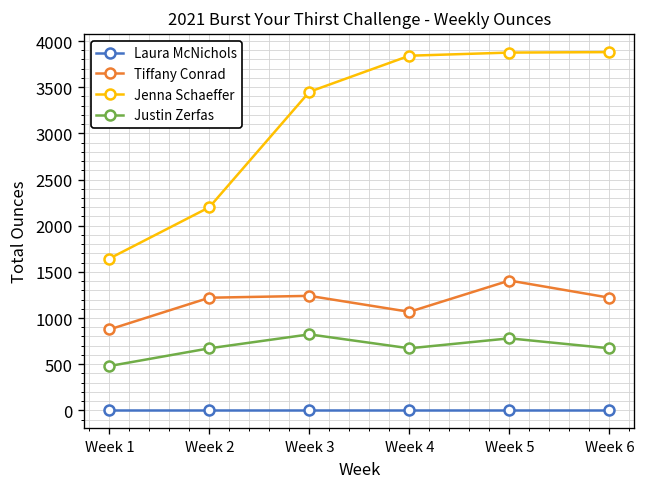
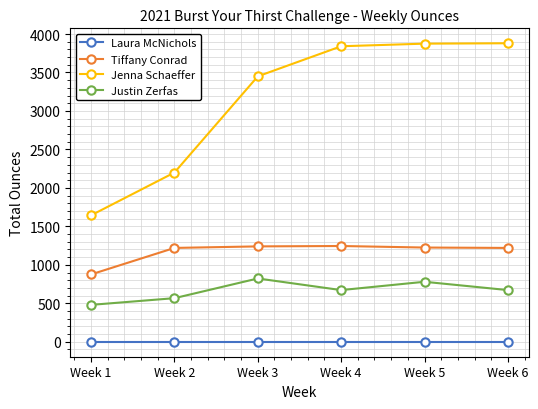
  {
    "Laura McNichols": {
      "Week 1": 0,
      "Week 2": 0,
      "Week 3": 0,
      "Week 4": 0,
      "Week 5": 0,
      "Week 6": 0
    },
    "Tiffany Conrad": {
      "Week 1": 900,
      "Week 2": 1200,
      "Week 3": 1200,
-     "Week 4": 1100,
-     "Week 5": 1400,
+     "Week 4": 1200,
+     "Week 5": 1200,
      "Week 6": 1200
    },
    "Jenna Schaeffer": {
      "Week 1": 1600,
      "Week 2": 2200,
      "Week 3": 3500,
      "Week 4": 3800,
      "Week 5": 3900,
      "Week 6": 3900
    },
    "Justin Zerfas": {
      "Week 1": 500,
-     "Week 2": 700,
+     "Week 2": 600,
      "Week 3": 800,
      "Week 4": 700,
      "Week 5": 800,
      "Week 6": 700
    }
  }
